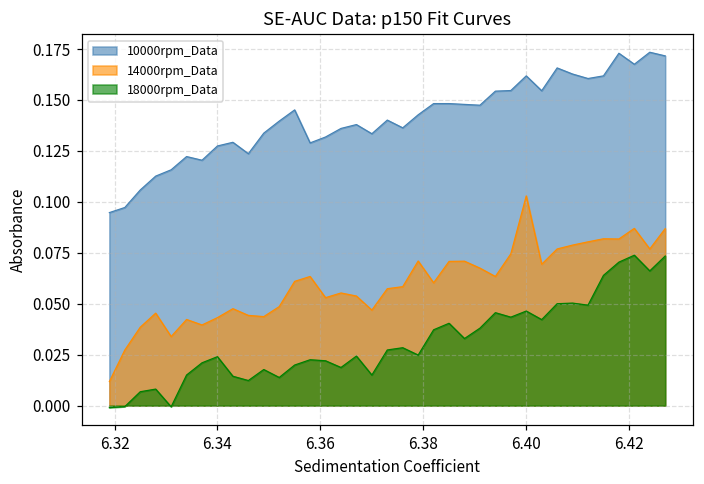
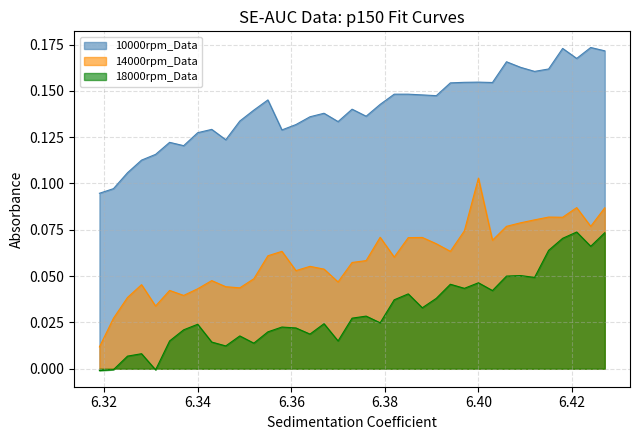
  {
    "10000rpm_Data": {
      "6.34": 0.127,
-     "6.40": 0.162
+     "6.40": 0.155
    },
    "14000rpm_Data": {
      "6.34": 0.043,
      "6.40": 0.103
    }
  }
